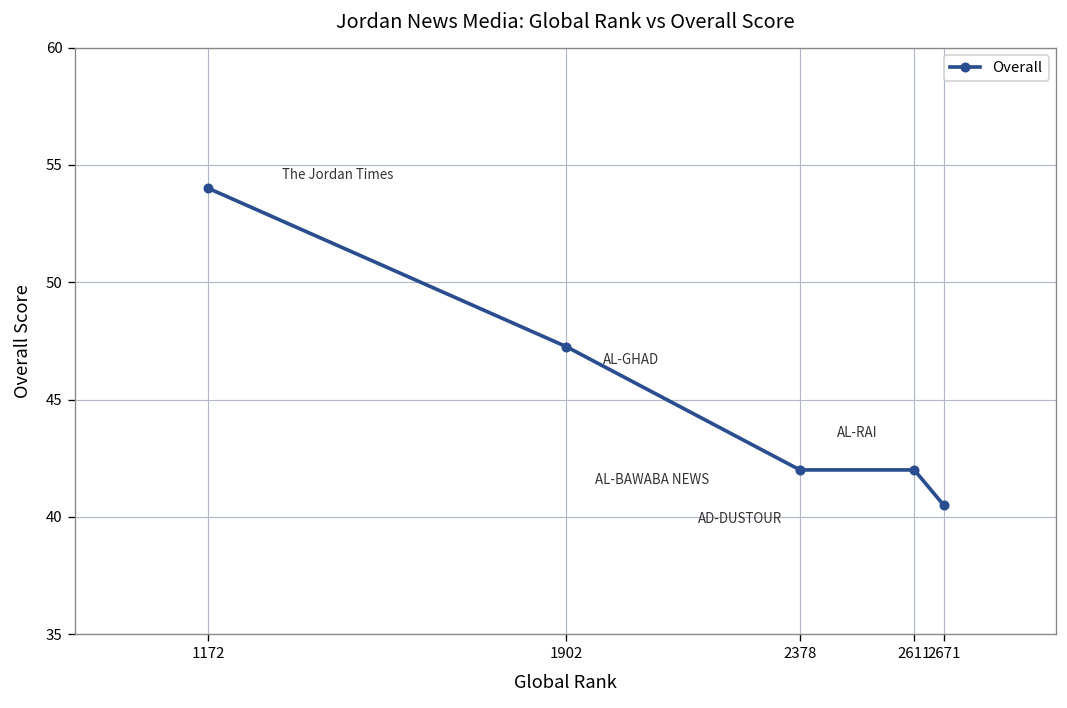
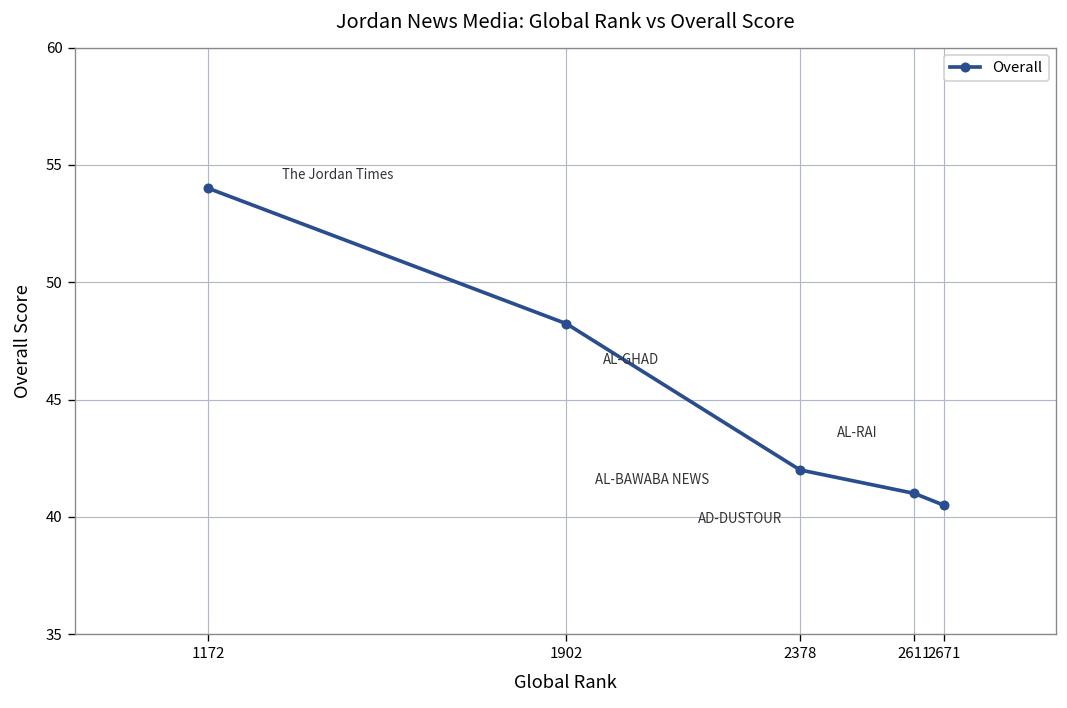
  {
    "1172": 54.0,
-   "1902": 47.3,
+   "1902": 48.2,
    "2378": 42.0,
-   "2611": 42,
+   "2611": 41,
    "2671": 40.5
  }
